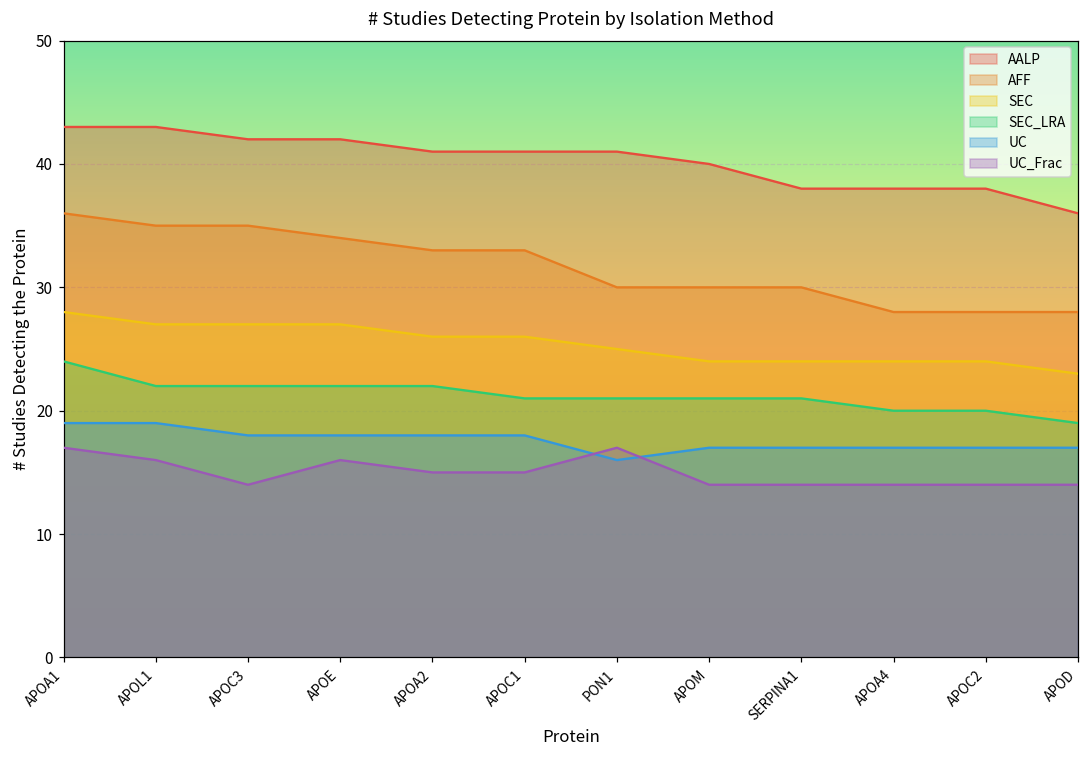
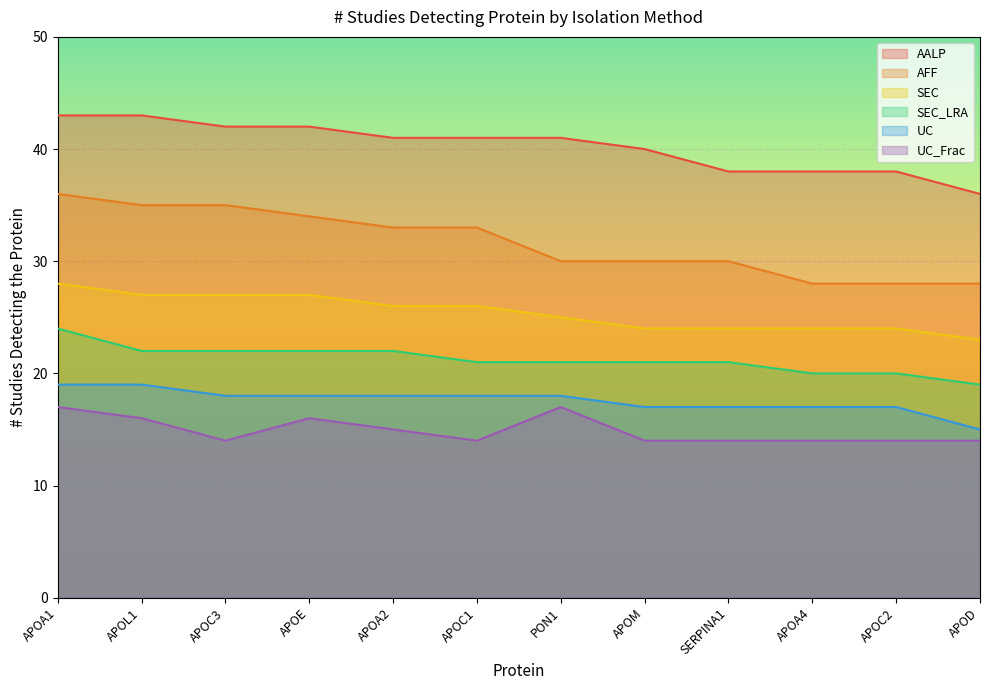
  {
    "SEC_LRA": {
      "APOA1": 24,
      "APOL1": 22,
      "APOC3": 22,
      "APOE": 22,
      "APOA2": 22,
      "APOC1": 21,
      "PON1": 21,
      "APOM": 21,
      "SERPINA1": 21,
      "APOA4": 20,
      "APOC2": 20,
      "APOD": 19
    },
    "UC": {
      "APOA1": 19,
      "APOL1": 19,
      "APOC3": 18,
      "APOE": 18,
      "APOA2": 18,
      "APOC1": 18,
-     "PON1": 16,
+     "PON1": 18,
      "APOM": 17,
      "SERPINA1": 17,
      "APOA4": 17,
      "APOC2": 17,
-     "APOD": 17
+     "APOD": 15
    },
    "UC_Frac": {
      "APOA1": 17,
      "APOL1": 16,
      "APOC3": 14,
      "APOE": 16,
      "APOA2": 15,
-     "APOC1": 15,
+     "APOC1": 14,
      "PON1": 17,
      "APOM": 14,
      "SERPINA1": 14,
      "APOA4": 14,
      "APOC2": 14,
      "APOD": 14
    }
  }
